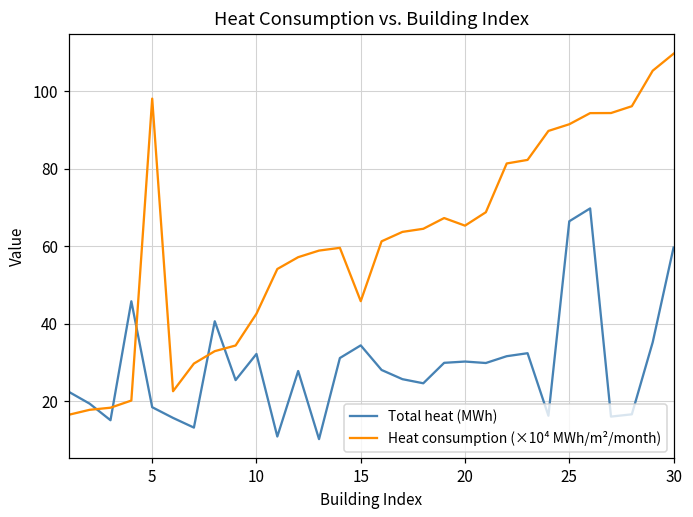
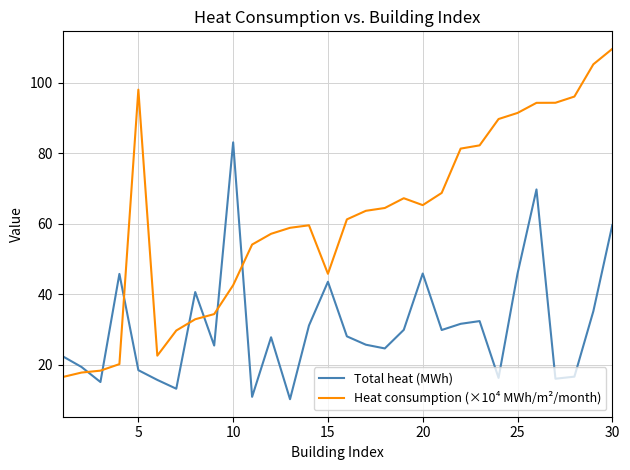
  {
    "Total heat (MWh)": {
      "5": 18,
-     "10": 32,
-     "15": 34,
-     "20": 30,
-     "25": 66,
+     "10": 83,
+     "15": 44,
+     "20": 46,
+     "25": 46,
      "30": 60
    },
    "Heat consumption (×10⁴ MWh/m²/month)": {
      "5": 98,
      "10": 43,
      "15": 46,
      "20": 65,
      "25": 91,
      "30": 110
    }
  }
